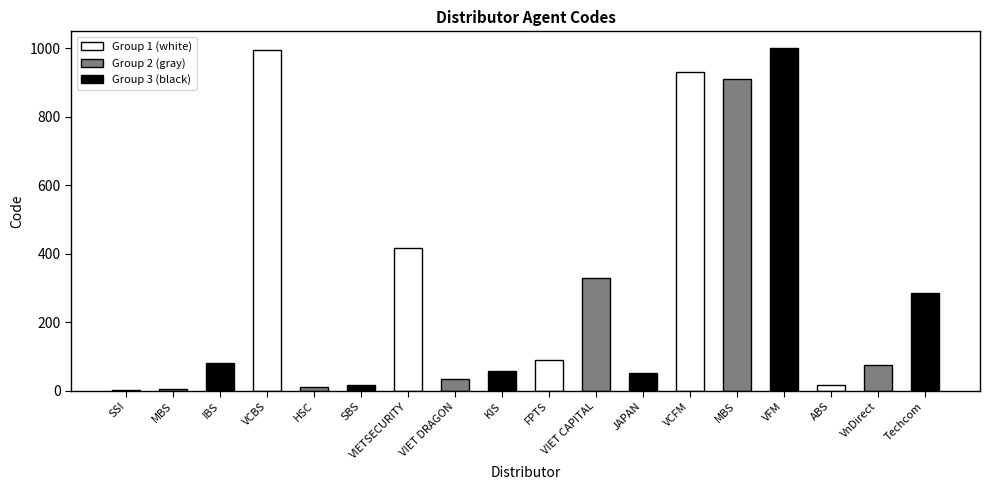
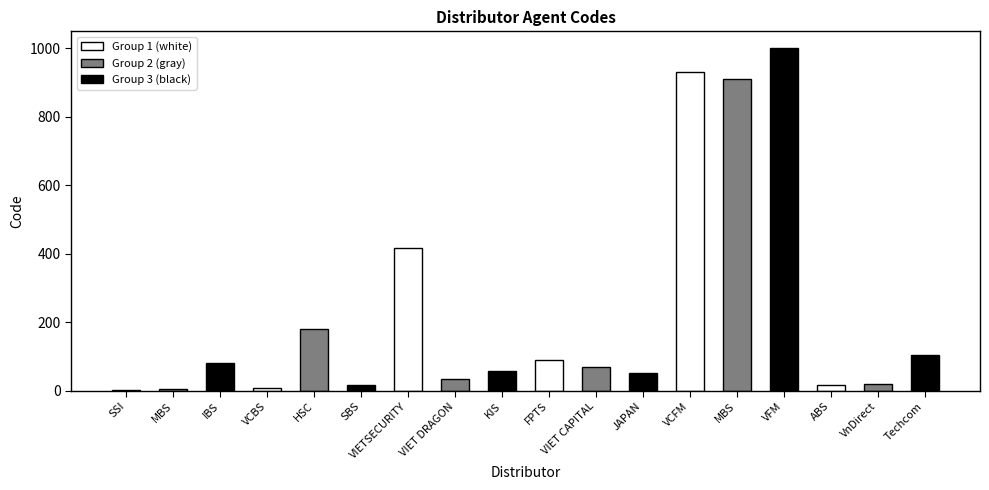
  {
    "IBS": 80,
-   "VCBS": 1000,
-   "HSC": 10,
+   "VCBS": 10,
+   "HSC": 180,
    "SBS": 20,
    "VIETSECURITY": 420,
    "VIET DRAGON": 30,
    "KIS": 60,
    "FPTS": 90,
-   "VIET CAPITAL": 330,
+   "VIET CAPITAL": 70,
    "JAPAN": 50,
    "VCFM": 930,
    "VFM": 1000,
    "ABS": 20,
-   "VnDirect": 70,
-   "Techcom": 280
+   "VnDirect": 20,
+   "Techcom": 110
  }
